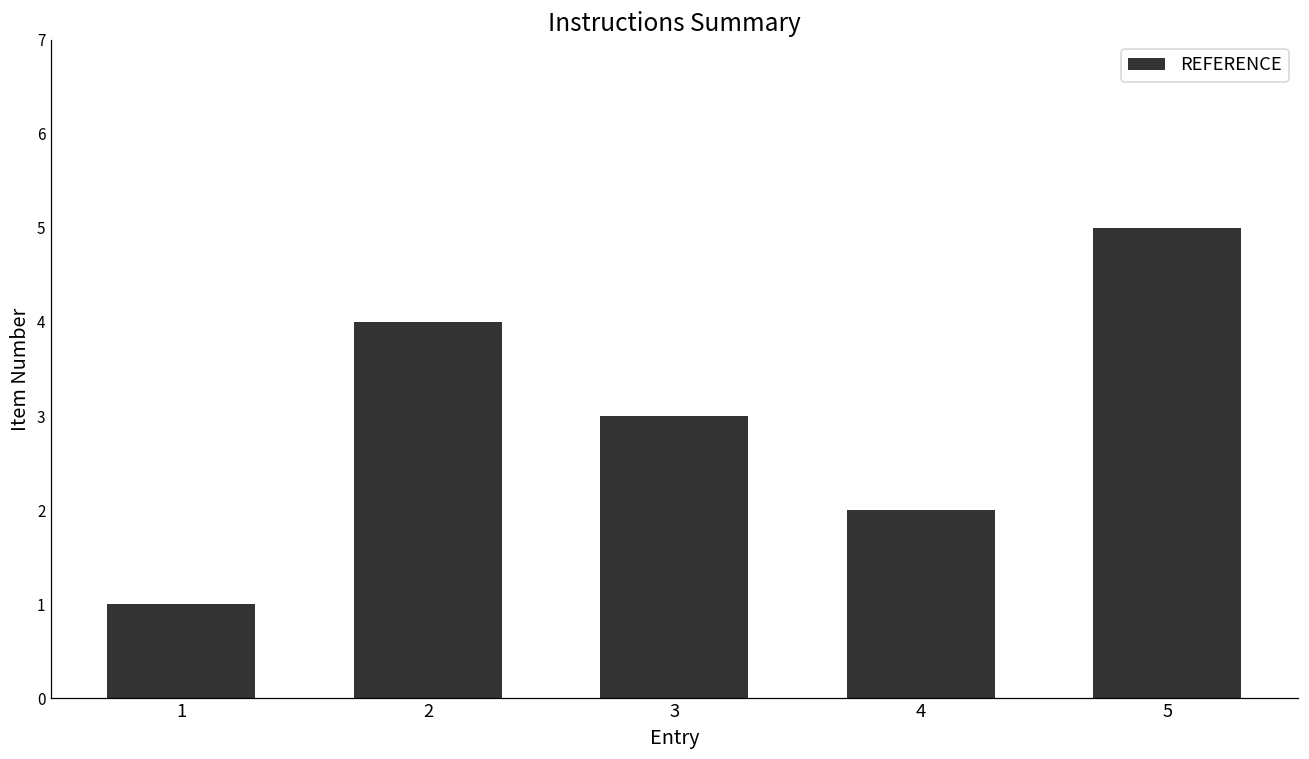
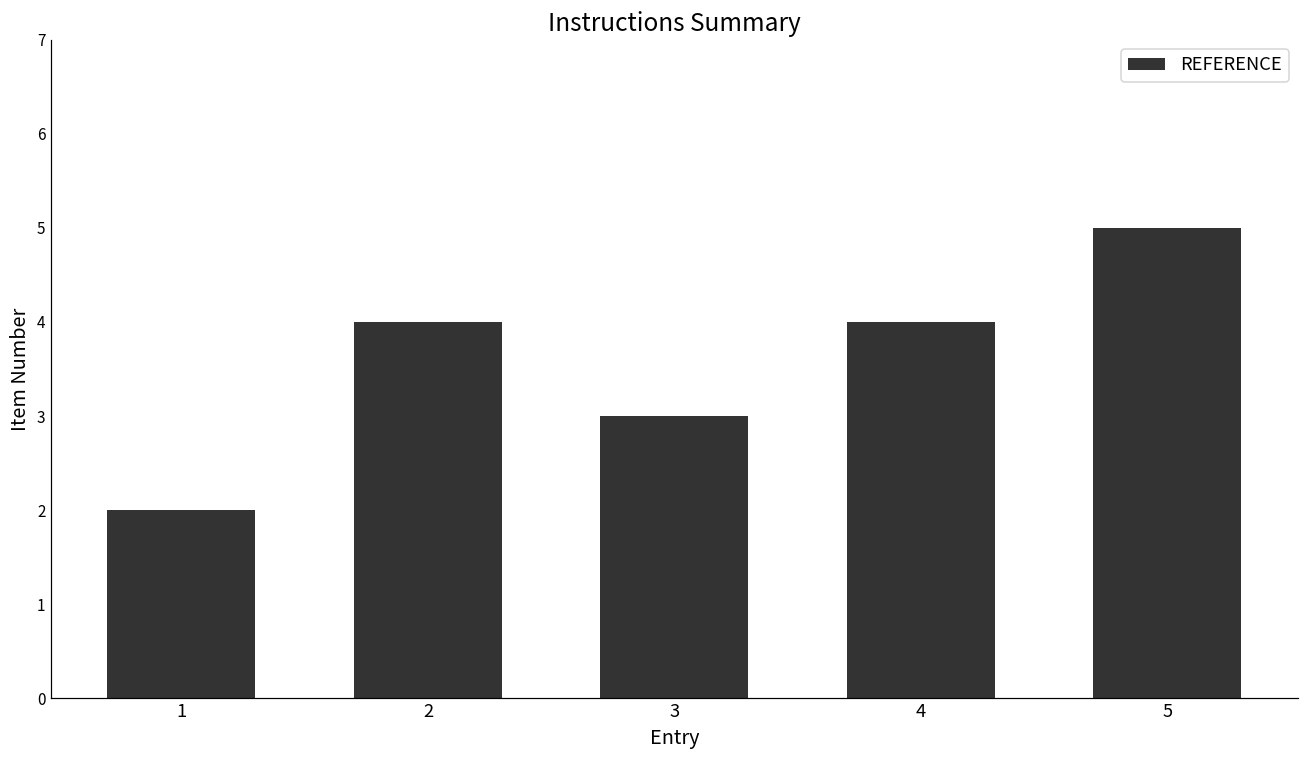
  {
-   "1": 1,
+   "1": 2,
    "2": 4,
    "3": 3,
-   "4": 2,
+   "4": 4,
    "5": 5
  }
